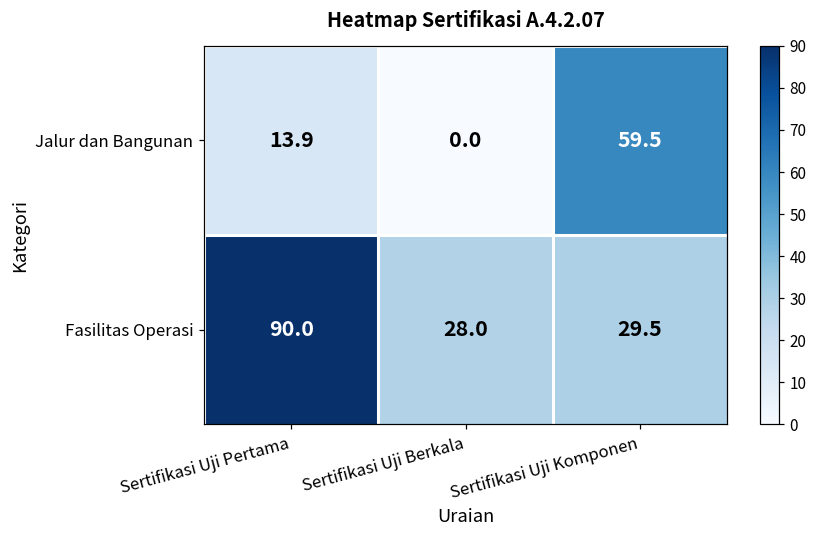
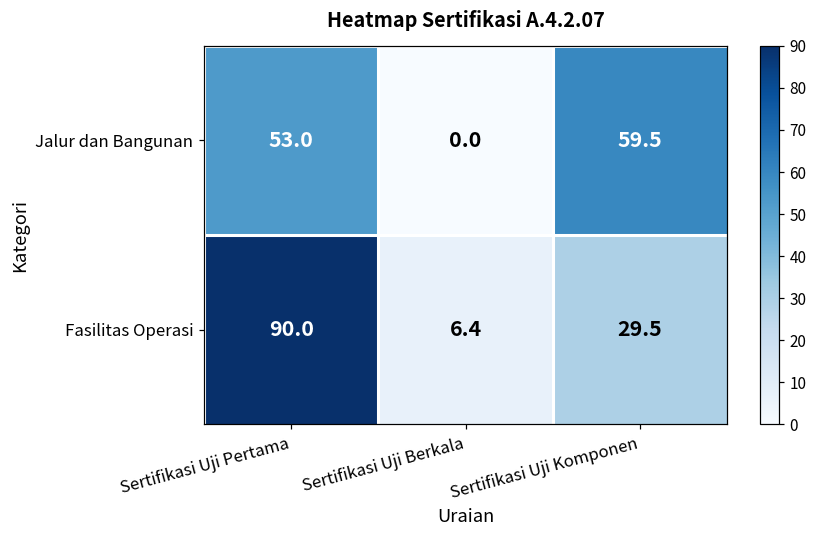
  {
    "Jalur dan Bangunan": {
-     "Sertifikasi Uji Pertama": 13.9,
+     "Sertifikasi Uji Pertama": 53.0,
      "Sertifikasi Uji Berkala": 0.0,
      "Sertifikasi Uji Komponen": 59.5
    },
    "Fasilitas Operasi": {
      "Sertifikasi Uji Pertama": 90.0,
-     "Sertifikasi Uji Berkala": 28.0,
+     "Sertifikasi Uji Berkala": 6.4,
      "Sertifikasi Uji Komponen": 29.5
    }
  }
